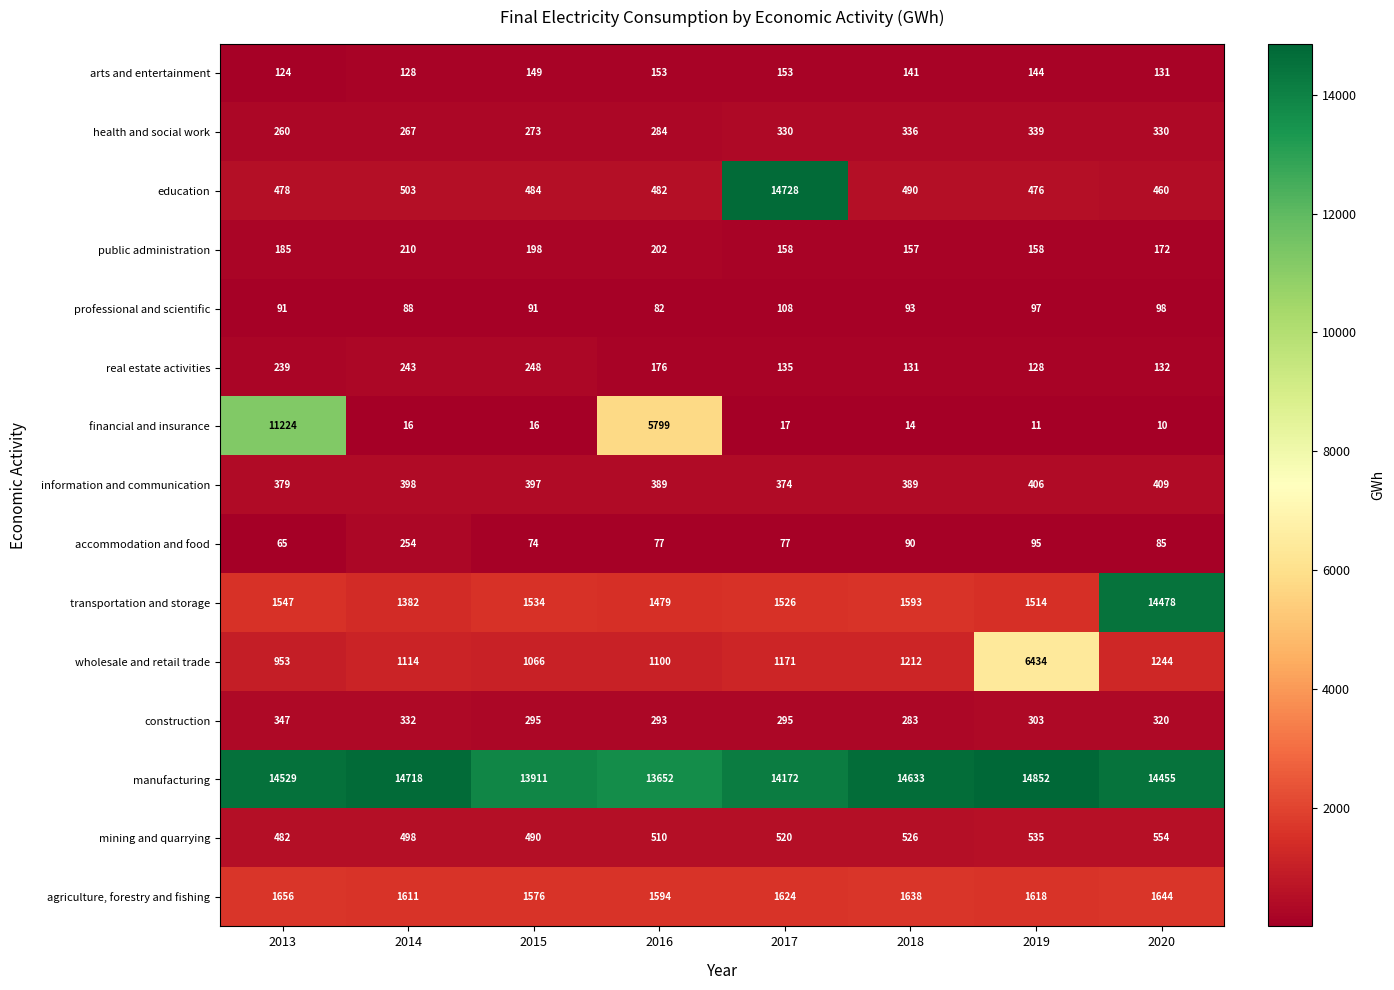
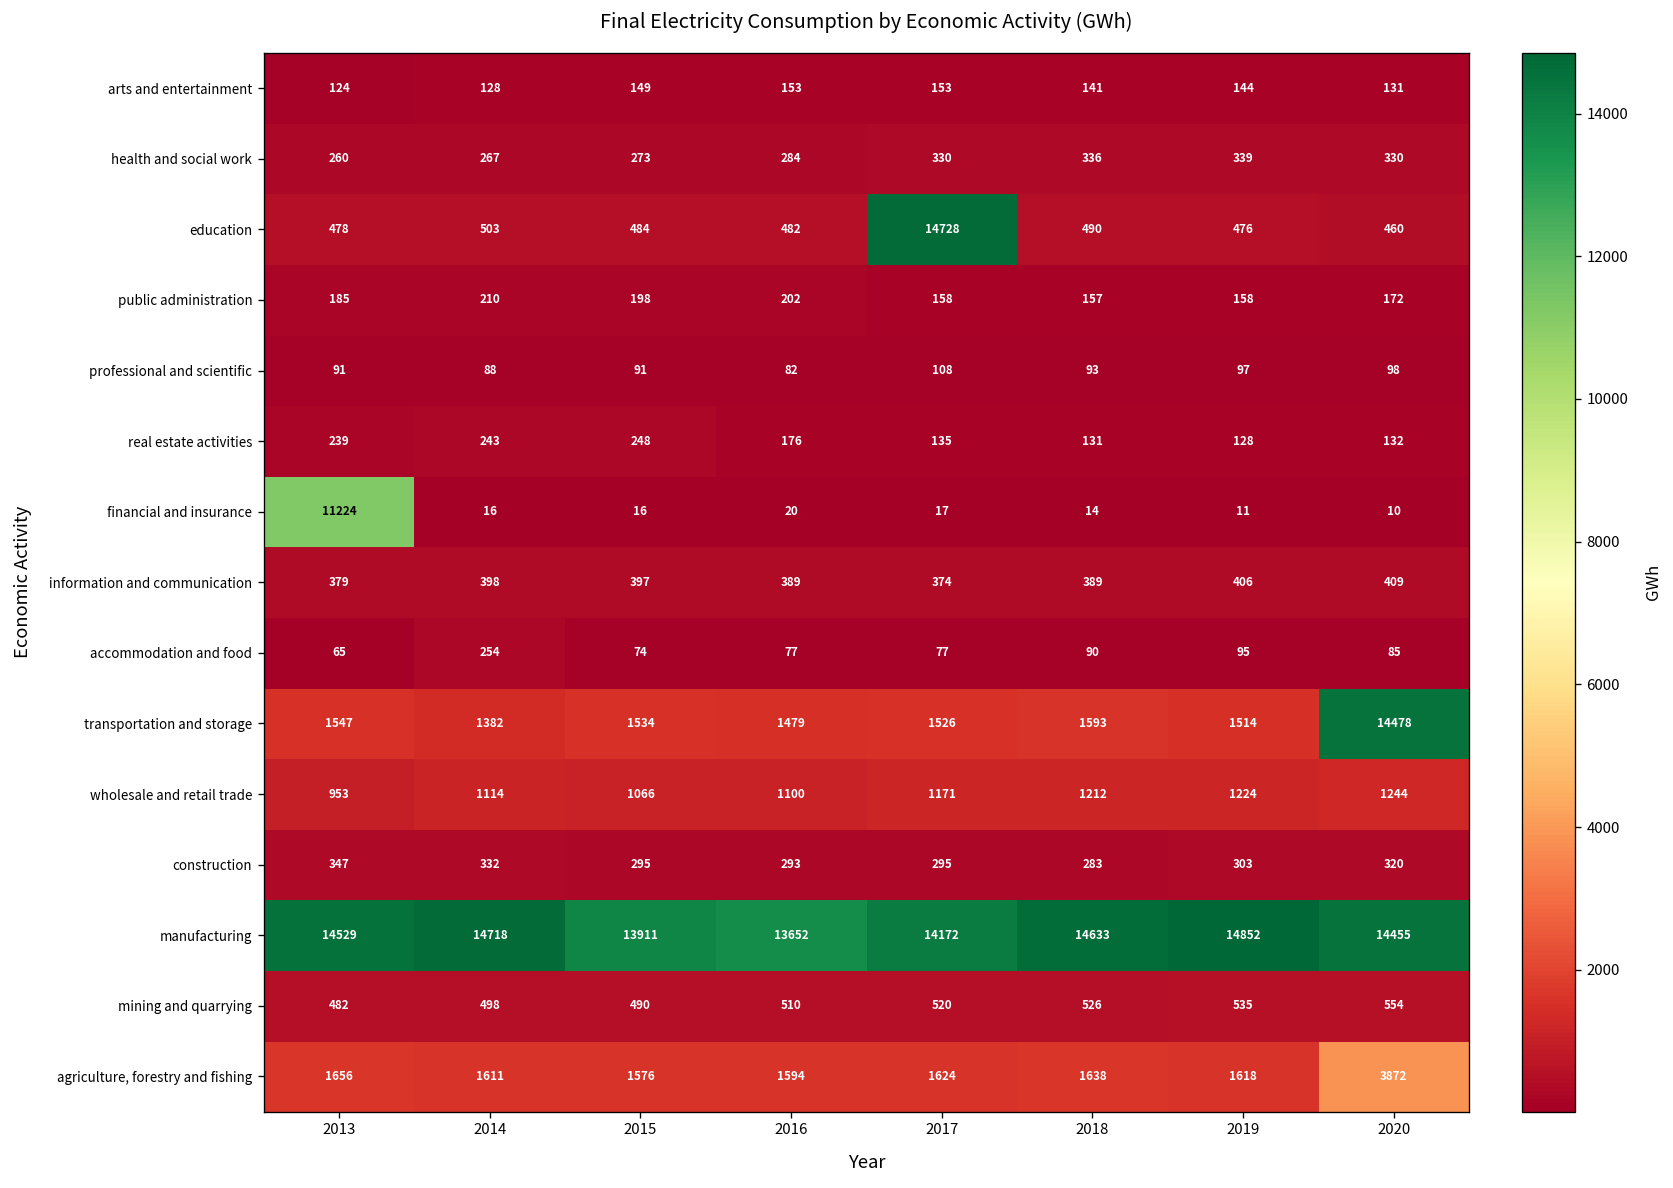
  {
    "arts and entertainment": {
      "2013": 124,
      "2014": 128,
      "2015": 149,
      "2016": 153,
      "2017": 153,
      "2018": 141,
      "2019": 144,
      "2020": 131
    },
    "health and social work": {
      "2013": 260,
      "2014": 267,
      "2015": 273,
      "2016": 284,
      "2017": 330,
      "2018": 336,
      "2019": 339,
      "2020": 330
    },
    "education": {
      "2013": 478,
      "2014": 503,
      "2015": 484,
      "2016": 482,
      "2017": 14728,
      "2018": 490,
      "2019": 476,
      "2020": 460
    },
    "public administration": {
      "2013": 185,
      "2014": 210,
      "2015": 198,
      "2016": 202,
      "2017": 158,
      "2018": 157,
      "2019": 158,
      "2020": 172
    },
    "professional and scientific": {
      "2013": 91,
      "2014": 88,
      "2015": 91,
      "2016": 82,
      "2017": 108,
      "2018": 93,
      "2019": 97,
      "2020": 98
    },
    "real estate activities": {
      "2013": 239,
      "2014": 243,
      "2015": 248,
      "2016": 176,
      "2017": 135,
      "2018": 131,
      "2019": 128,
      "2020": 132
    },
    "financial and insurance": {
      "2013": 11224,
      "2014": 16,
      "2015": 16,
-     "2016": 5799,
+     "2016": 20,
      "2017": 17,
      "2018": 14,
      "2019": 11,
      "2020": 10
    },
    "information and communication": {
      "2013": 379,
      "2014": 398,
      "2015": 397,
      "2016": 389,
      "2017": 374,
      "2018": 389,
      "2019": 406,
      "2020": 409
    },
    "accommodation and food": {
      "2013": 65,
      "2014": 254,
      "2015": 74,
      "2016": 77,
      "2017": 77,
      "2018": 90,
      "2019": 95,
      "2020": 85
    },
    "transportation and storage": {
      "2013": 1547,
      "2014": 1382,
      "2015": 1534,
      "2016": 1479,
      "2017": 1526,
      "2018": 1593,
      "2019": 1514,
      "2020": 14478
    },
    "wholesale and retail trade": {
      "2013": 953,
      "2014": 1114,
      "2015": 1066,
      "2016": 1100,
      "2017": 1171,
      "2018": 1212,
-     "2019": 6434,
+     "2019": 1224,
      "2020": 1244
    },
    "construction": {
      "2013": 347,
      "2014": 332,
      "2015": 295,
      "2016": 293,
      "2017": 295,
      "2018": 283,
      "2019": 303,
      "2020": 320
    },
    "manufacturing": {
      "2013": 14529,
      "2014": 14718,
      "2015": 13911,
      "2016": 13652,
      "2017": 14172,
      "2018": 14633,
      "2019": 14852,
      "2020": 14455
    },
    "mining and quarrying": {
      "2013": 482,
      "2014": 498,
      "2015": 490,
      "2016": 510,
      "2017": 520,
      "2018": 526,
      "2019": 535,
      "2020": 554
    },
    "agriculture, forestry and fishing": {
      "2013": 1656,
      "2014": 1611,
      "2015": 1576,
      "2016": 1594,
      "2017": 1624,
      "2018": 1638,
      "2019": 1618,
-     "2020": 1644
+     "2020": 3872
    }
  }
